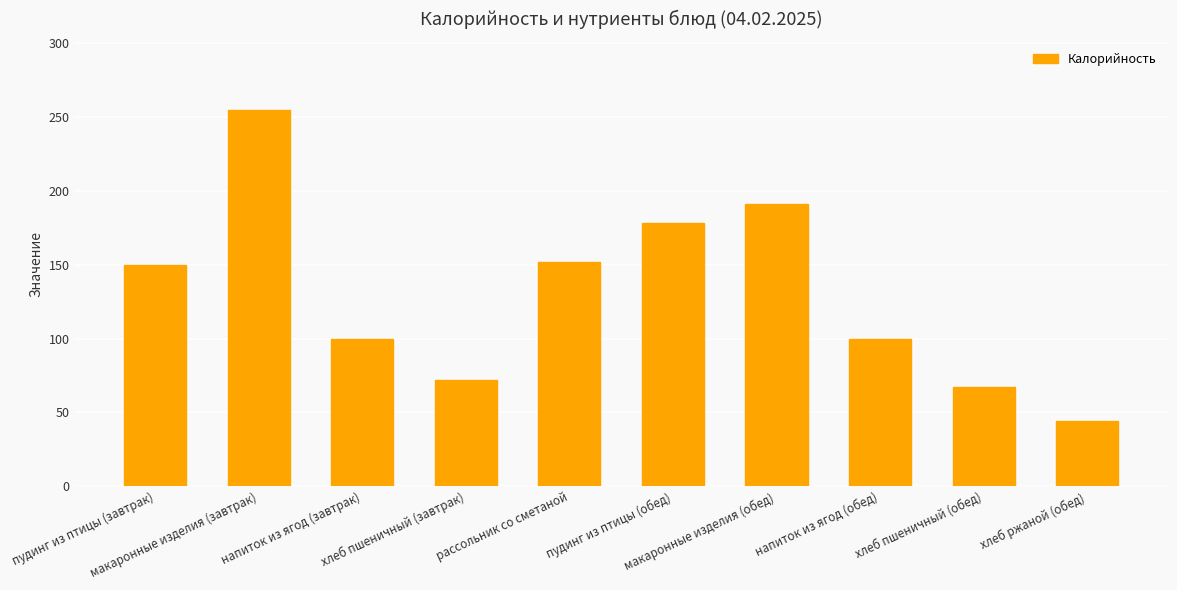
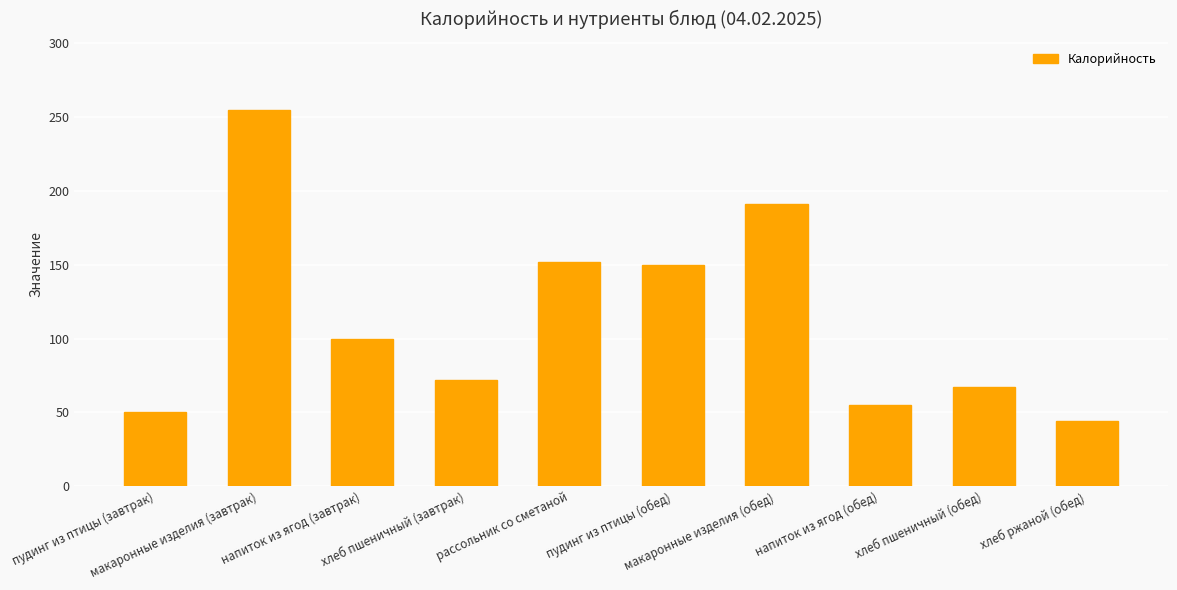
  {
-   "пудинг из птицы (завтрак)": 150,
+   "пудинг из птицы (завтрак)": 50,
    "макаронные изделия (завтрак)": 255,
    "напиток из ягод (завтрак)": 100,
    "хлеб пшеничный (завтрак)": 72,
    "рассольник со сметаной": 152,
-   "пудинг из птицы (обед)": 178,
+   "пудинг из птицы (обед)": 150,
    "макаронные изделия (обед)": 191,
-   "напиток из ягод (обед)": 100,
+   "напиток из ягод (обед)": 55,
    "хлеб пшеничный (обед)": 67,
    "хлеб ржаной (обед)": 44
  }
